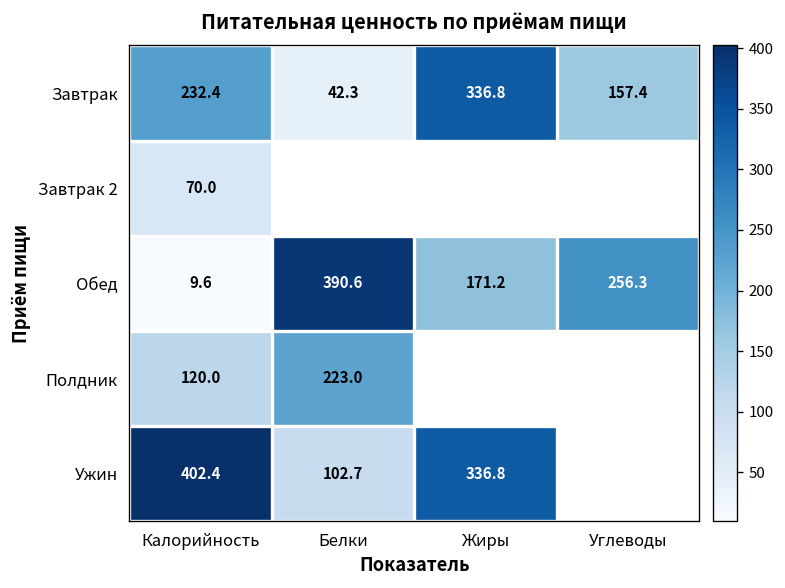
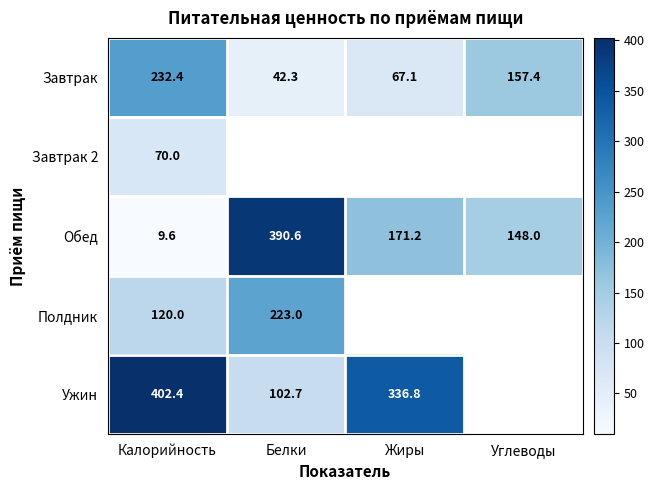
  {
    "Завтрак": {
      "Калорийность": 232.4,
      "Белки": 42.3,
-     "Жиры": 336.8,
+     "Жиры": 67.1,
      "Углеводы": 157.4
    },
    "Завтрак 2": {
      "Калорийность": 70.0
    },
    "Обед": {
      "Калорийность": 9.6,
      "Белки": 390.6,
      "Жиры": 171.2,
-     "Углеводы": 256.3
+     "Углеводы": 148.0
    },
    "Полдник": {
      "Калорийность": 120.0,
      "Белки": 223.0
    },
    "Ужин": {
      "Калорийность": 402.4,
      "Белки": 102.7,
      "Жиры": 336.8
    }
  }
